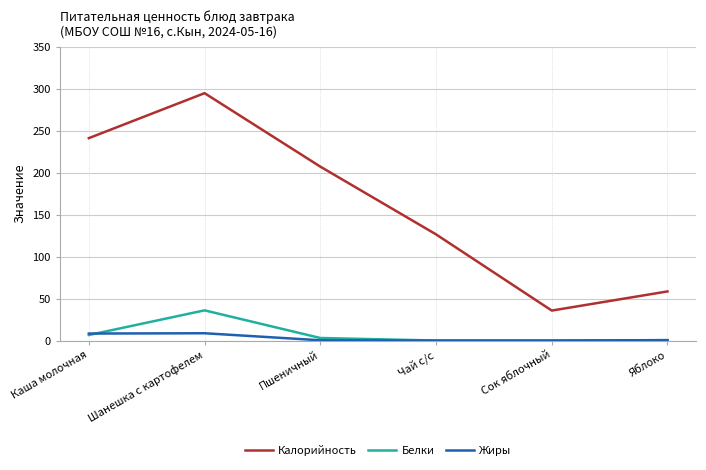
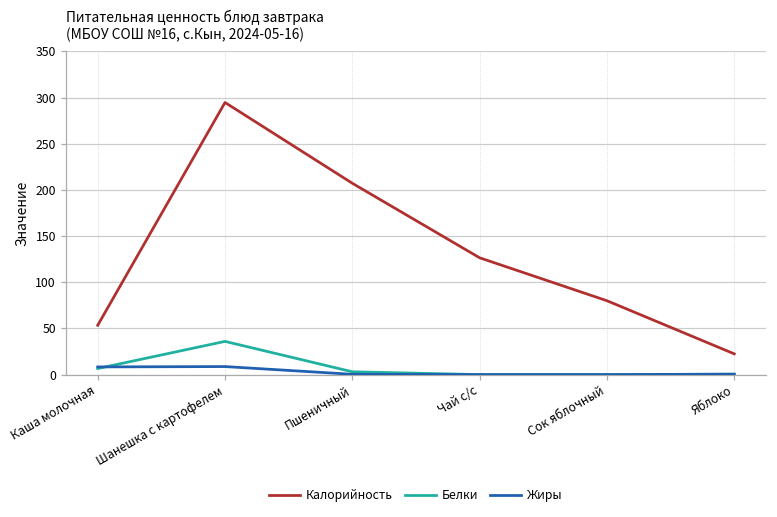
  {
    "Калорийность": {
-     "Каша молочная": 240,
+     "Каша молочная": 50,
      "Шанешка с картофелем": 290,
      "Пшеничный": 210,
      "Чай с/с": 130,
-     "Сок яблочный": 40,
-     "Яблоко": 60
+     "Сок яблочный": 80,
+     "Яблоко": 20
    },
    "Белки": {
      "Шанешка с картофелем": 40
    },
    "Жиры": {
      "Шанешка с картофелем": 10
    }
  }
